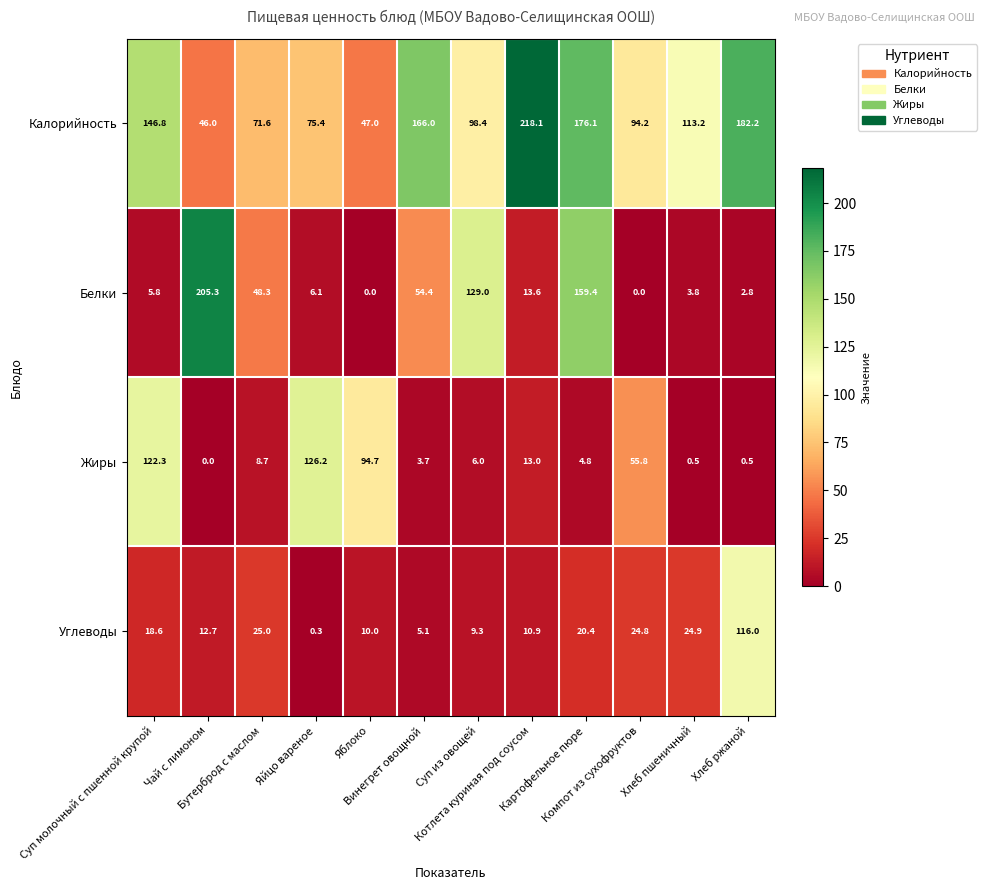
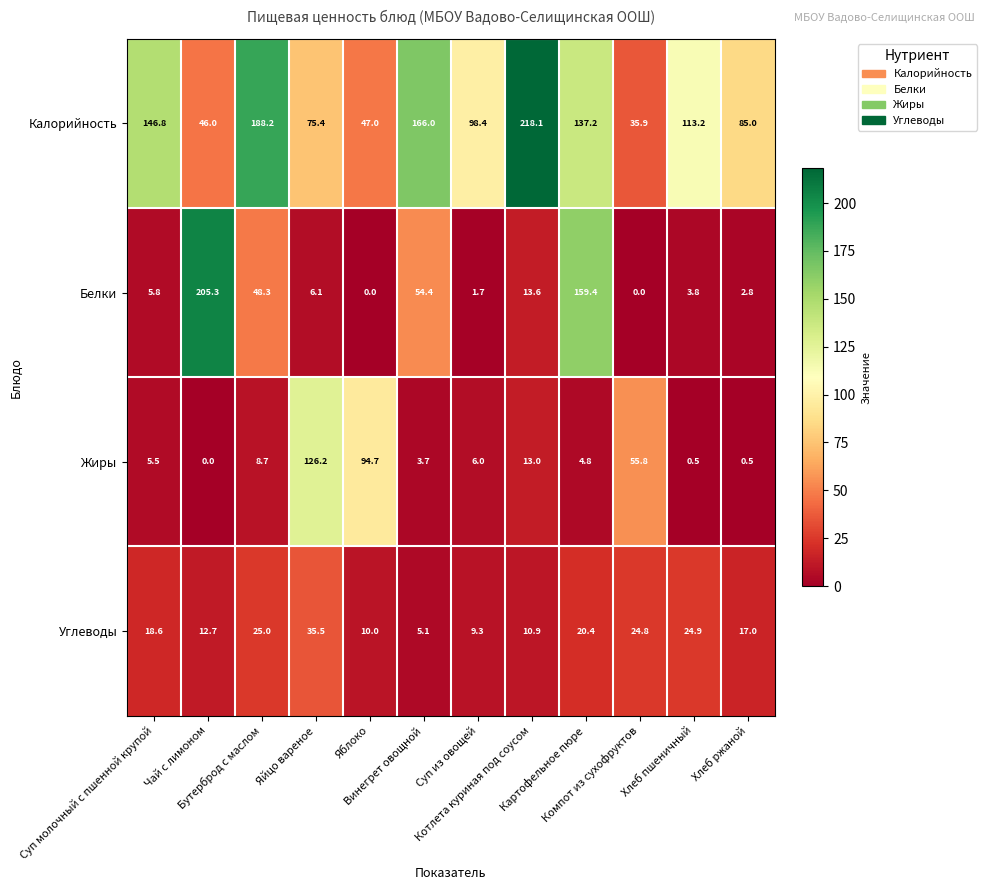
  {
    "Калорийность": {
      "Суп молочный с пшенной крупой": 146.8,
      "Чай с лимоном": 46.0,
-     "Бутерброд с маслом": 71.6,
+     "Бутерброд с маслом": 188.2,
      "Яйцо вареное": 75.4,
      "Яблоко": 47.0,
      "Винегрет овощной": 166.0,
      "Суп из овощей": 98.4,
      "Котлета куриная под соусом": 218.1,
-     "Картофельное пюре": 176.1,
-     "Компот из сухофруктов": 94.2,
+     "Картофельное пюре": 137.2,
+     "Компот из сухофруктов": 35.9,
      "Хлеб пшеничный": 113.2,
-     "Хлеб ржаной": 182.2
+     "Хлеб ржаной": 85.0
    },
    "Белки": {
      "Суп молочный с пшенной крупой": 5.8,
      "Чай с лимоном": 205.3,
      "Бутерброд с маслом": 48.3,
      "Яйцо вареное": 6.1,
      "Яблоко": 0.0,
      "Винегрет овощной": 54.4,
-     "Суп из овощей": 129.0,
+     "Суп из овощей": 1.7,
      "Котлета куриная под соусом": 13.6,
      "Картофельное пюре": 159.4,
      "Компот из сухофруктов": 0.0,
      "Хлеб пшеничный": 3.8,
      "Хлеб ржаной": 2.8
    },
    "Жиры": {
-     "Суп молочный с пшенной крупой": 122.3,
+     "Суп молочный с пшенной крупой": 5.5,
      "Чай с лимоном": 0.0,
      "Бутерброд с маслом": 8.7,
      "Яйцо вареное": 126.2,
      "Яблоко": 94.7,
      "Винегрет овощной": 3.7,
      "Суп из овощей": 6.0,
      "Котлета куриная под соусом": 13.0,
      "Картофельное пюре": 4.8,
      "Компот из сухофруктов": 55.8,
      "Хлеб пшеничный": 0.5,
      "Хлеб ржаной": 0.5
    },
    "Углеводы": {
      "Суп молочный с пшенной крупой": 18.6,
      "Чай с лимоном": 12.7,
      "Бутерброд с маслом": 25.0,
-     "Яйцо вареное": 0.3,
+     "Яйцо вареное": 35.5,
      "Яблоко": 10.0,
      "Винегрет овощной": 5.1,
      "Суп из овощей": 9.3,
      "Котлета куриная под соусом": 10.9,
      "Картофельное пюре": 20.4,
      "Компот из сухофруктов": 24.8,
      "Хлеб пшеничный": 24.9,
-     "Хлеб ржаной": 116.0
+     "Хлеб ржаной": 17.0
    }
  }
